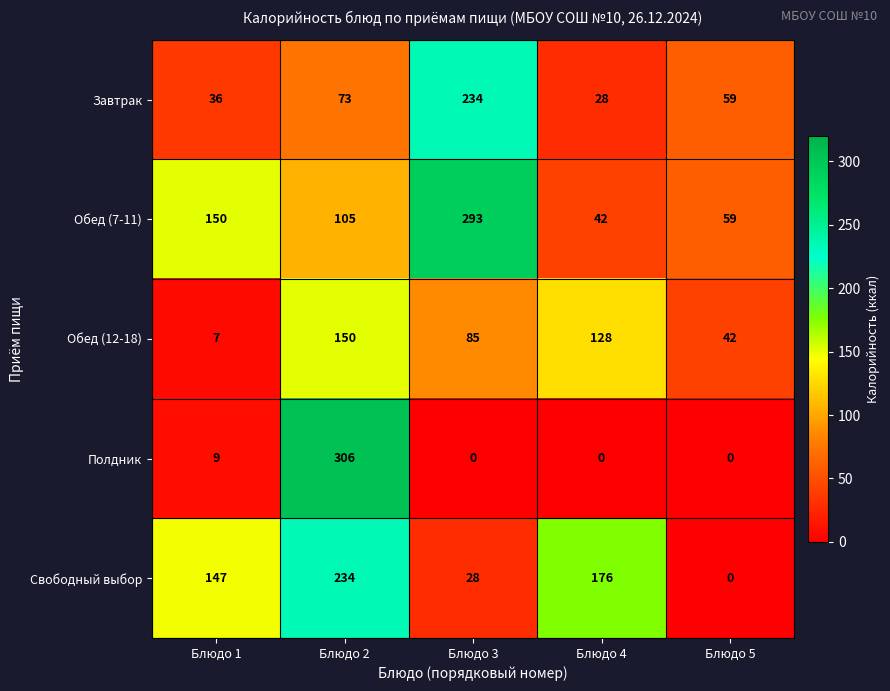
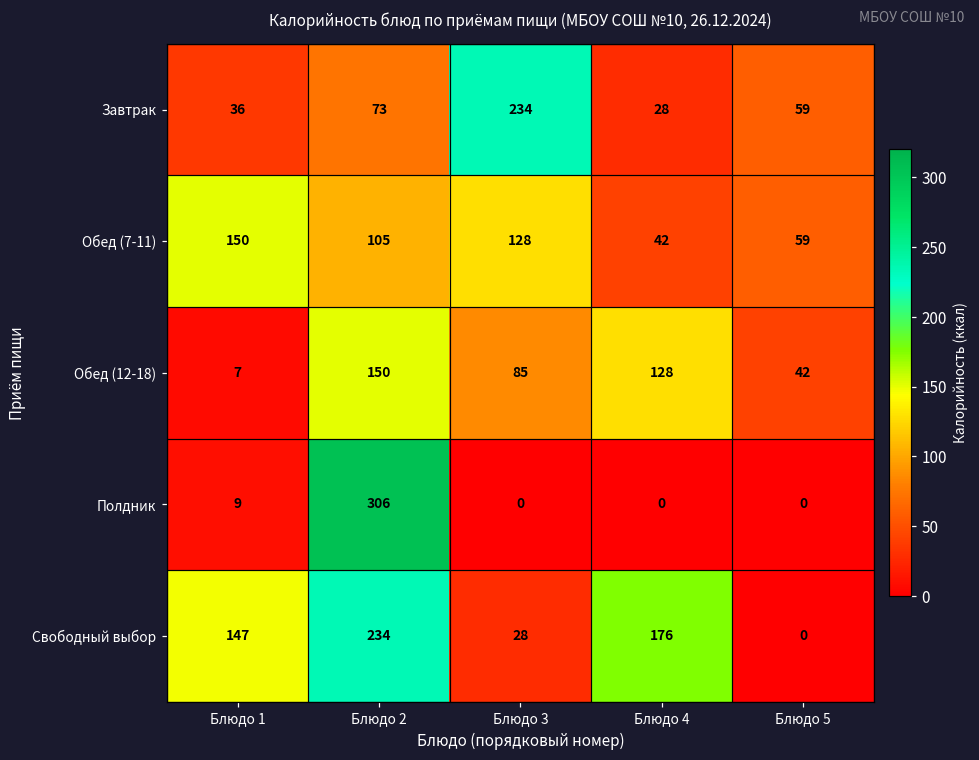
  {
    "Завтрак": {
      "Блюдо 1": 36,
      "Блюдо 2": 73,
      "Блюдо 3": 234,
      "Блюдо 4": 28,
      "Блюдо 5": 59
    },
    "Обед (7-11)": {
      "Блюдо 1": 150,
      "Блюдо 2": 105,
-     "Блюдо 3": 293,
+     "Блюдо 3": 128,
      "Блюдо 4": 42,
      "Блюдо 5": 59
    },
    "Обед (12-18)": {
      "Блюдо 1": 7,
      "Блюдо 2": 150,
      "Блюдо 3": 85,
      "Блюдо 4": 128,
      "Блюдо 5": 42
    },
    "Полдник": {
      "Блюдо 1": 9,
      "Блюдо 2": 306,
      "Блюдо 3": 0,
      "Блюдо 4": 0,
      "Блюдо 5": 0
    },
    "Свободный выбор": {
      "Блюдо 1": 147,
      "Блюдо 2": 234,
      "Блюдо 3": 28,
      "Блюдо 4": 176,
      "Блюдо 5": 0
    }
  }
